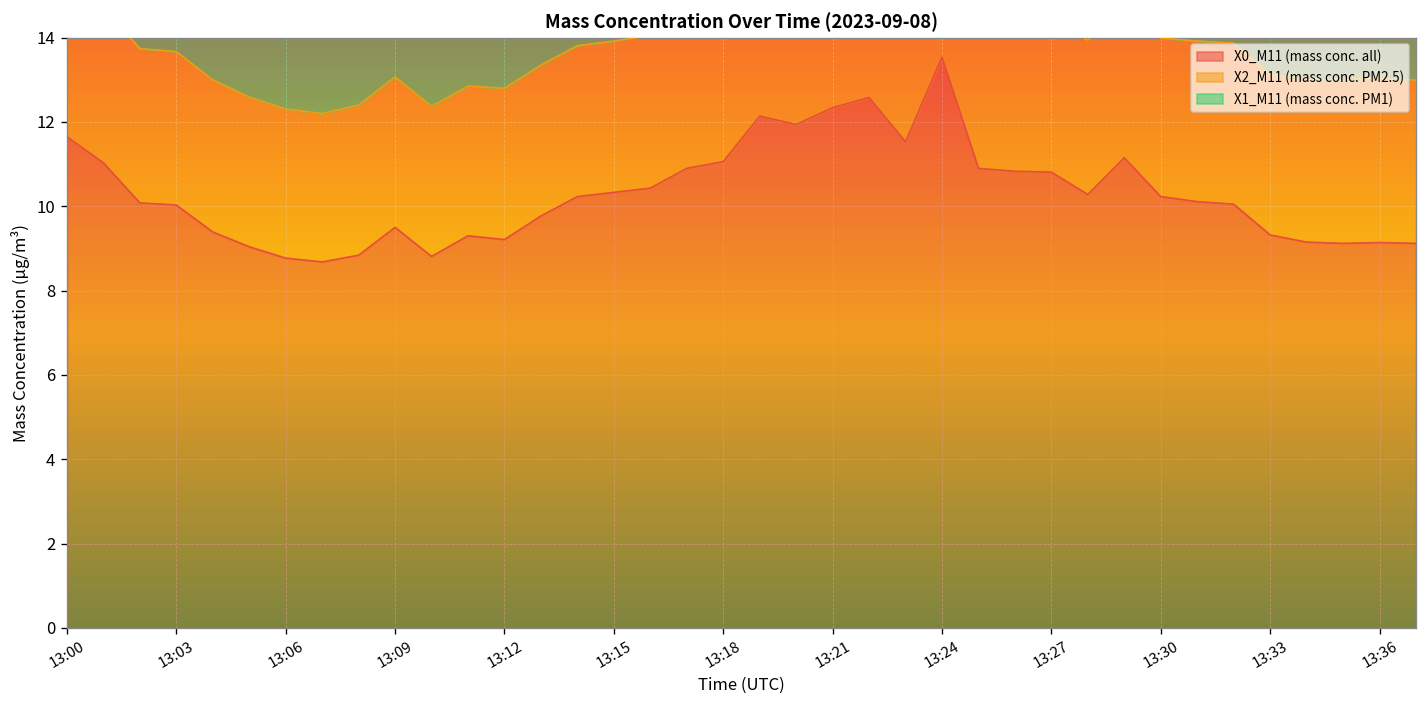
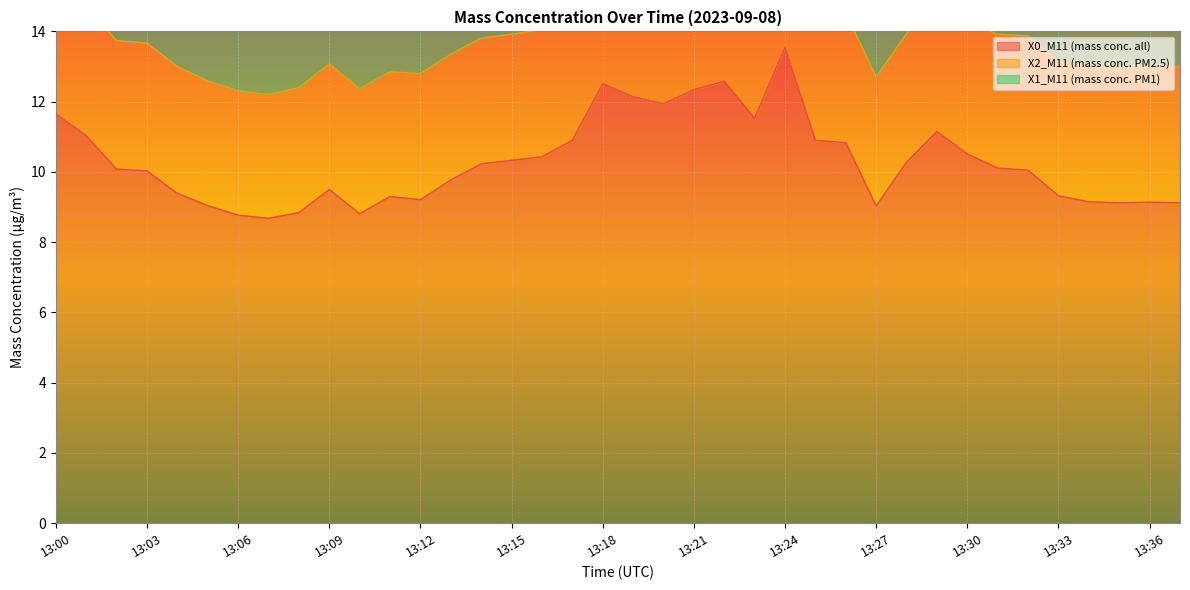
  {
    "X0_M11 (mass conc. all)": {
      "13:00": 11.7,
      "13:03": 10.0,
      "13:06": 8.8,
      "13:09": 9.5,
      "13:12": 9.2,
      "13:15": 10.3,
-     "13:18": 11.1,
+     "13:18": 12.5,
      "13:21": 12.3,
      "13:24": 13.5,
-     "13:27": 10.8,
-     "13:30": 10.2,
+     "13:27": 9.0,
+     "13:30": 10.5,
      "13:33": 9.3,
      "13:36": 9.1
    },
    "X2_M11 (mass conc. PM2.5)": {
      "13:03": 3.6,
      "13:06": 3.5,
      "13:09": 3.6,
      "13:12": 3.6,
      "13:15": 3.6
    }
  }
